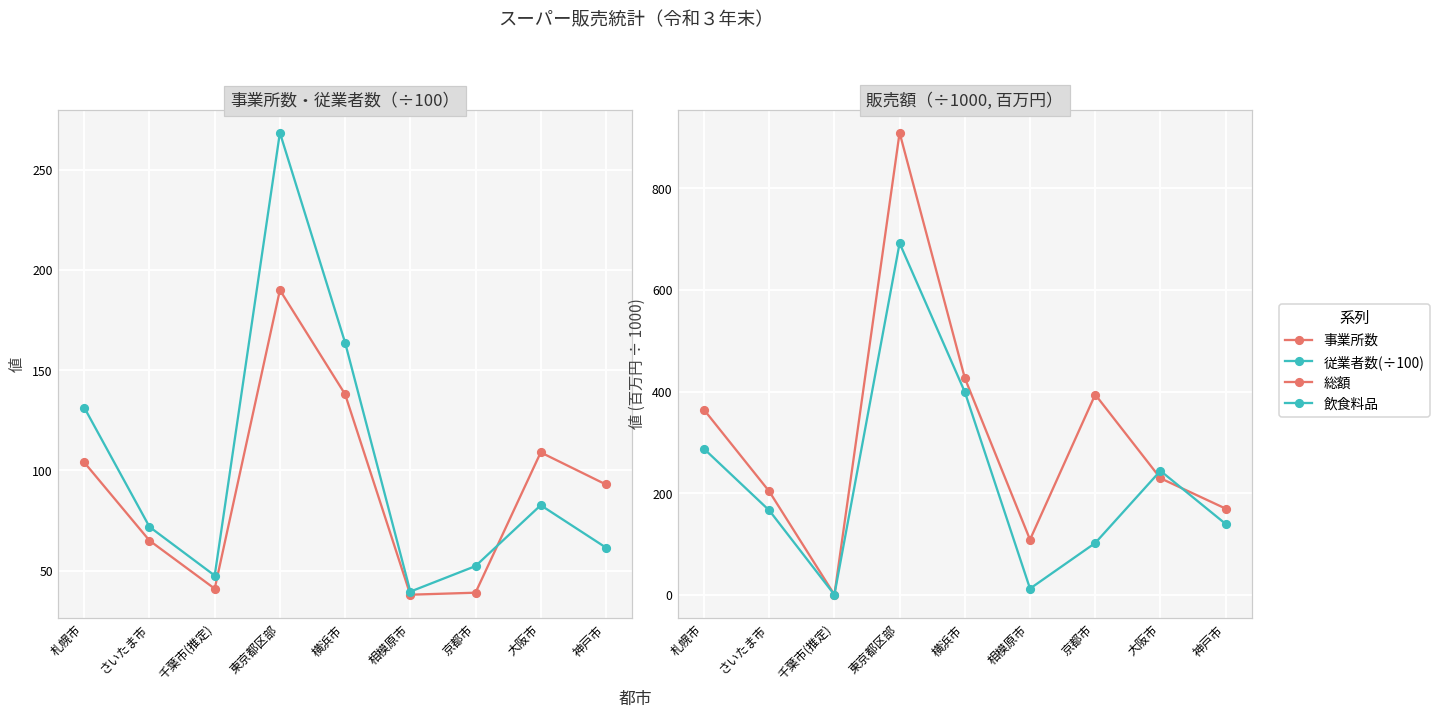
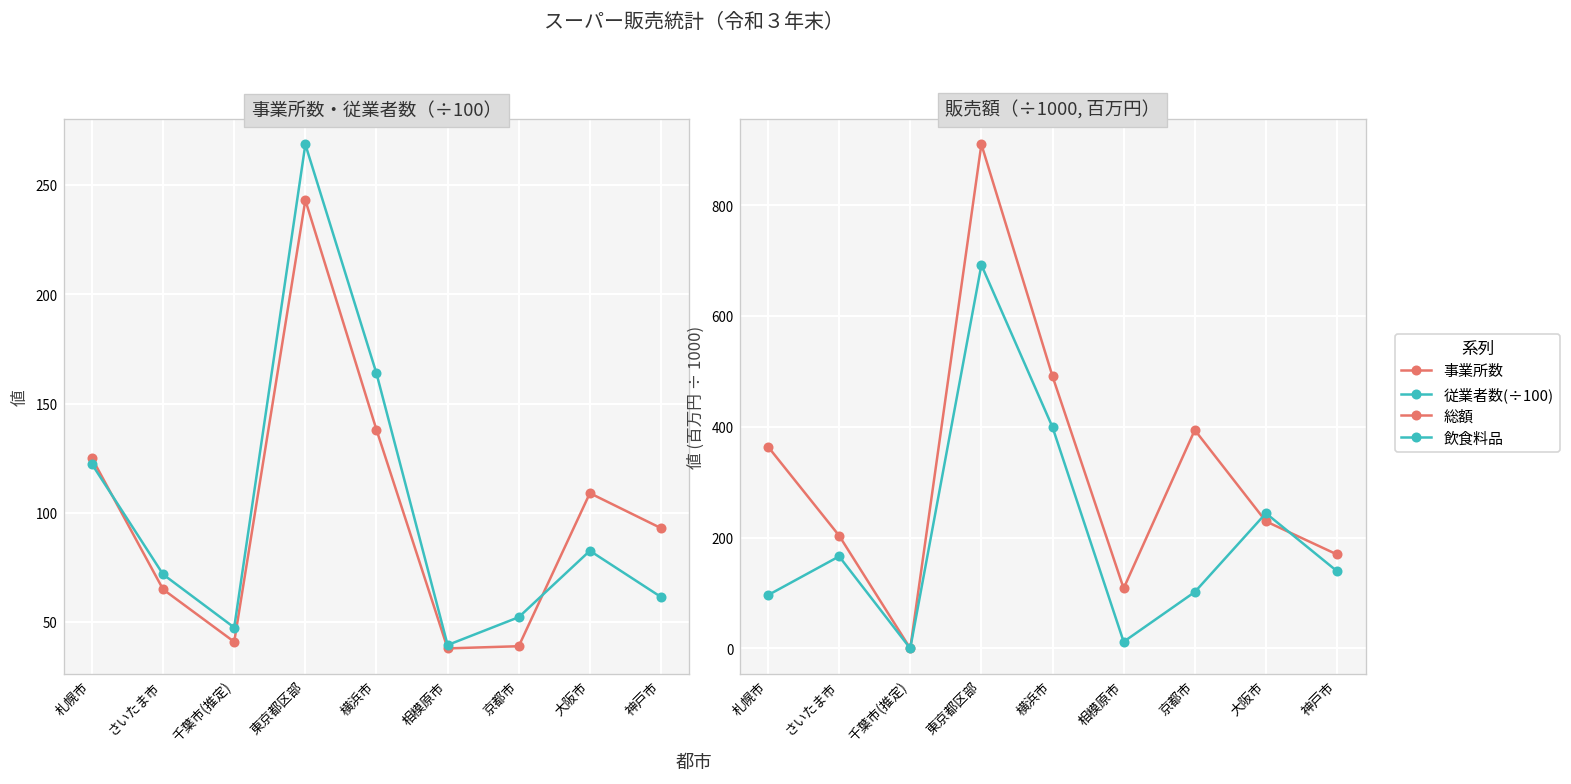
  {
    "事業所数・従業者数（÷100）": {
      "事業所数": {
-       "札幌市": 104,
+       "札幌市": 125,
        "さいたま市": 65,
        "千葉市(推定)": 41,
-       "東京都区部": 190,
+       "東京都区部": 243,
        "横浜市": 138,
        "相模原市": 38,
        "京都市": 39,
        "大阪市": 109,
        "神戸市": 93
      },
      "従業者数(÷100)": {
-       "札幌市": 131,
+       "札幌市": 122,
        "さいたま市": 72,
        "千葉市(推定)": 48,
        "東京都区部": 269,
        "横浜市": 164,
        "相模原市": 40,
        "京都市": 52,
        "大阪市": 83,
        "神戸市": 62
      }
    },
    "販売額（÷1000, 百万円）": {
      "総額": {
        "札幌市": 360,
        "さいたま市": 200,
        "東京都区部": 910,
-       "横浜市": 430,
+       "横浜市": 490,
        "相模原市": 110,
        "京都市": 390,
        "大阪市": 230,
        "神戸市": 170
      },
      "飲食料品": {
-       "札幌市": 290,
+       "札幌市": 100,
        "さいたま市": 170,
        "東京都区部": 690,
        "横浜市": 400,
        "相模原市": 10,
        "京都市": 100,
        "大阪市": 240,
        "神戸市": 140
      }
    }
  }
